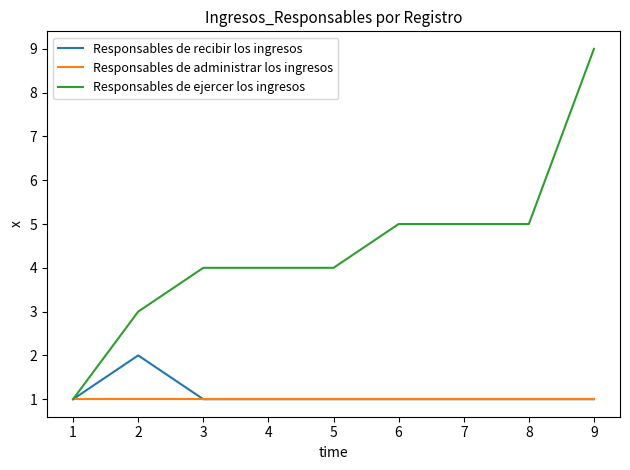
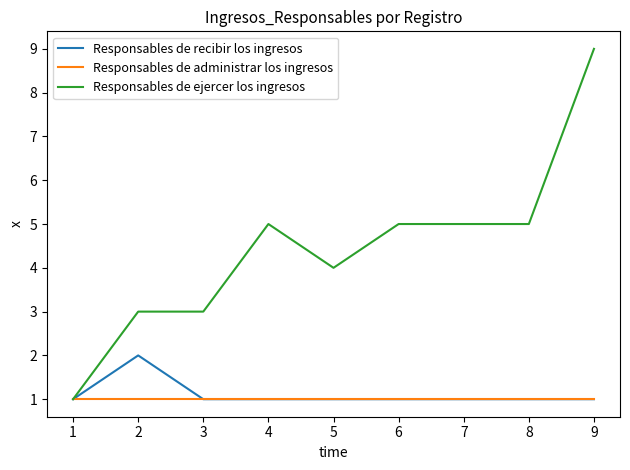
  {
    "Responsables de recibir los ingresos": {
      "2": 2
    },
    "Responsables de administrar los ingresos": {
      "2": 1
    },
    "Responsables de ejercer los ingresos": {
      "2": 3,
-     "3": 4,
-     "4": 4,
+     "3": 3,
+     "4": 5,
      "5": 4,
      "6": 5,
      "7": 5,
      "8": 5,
      "9": 9
    }
  }
